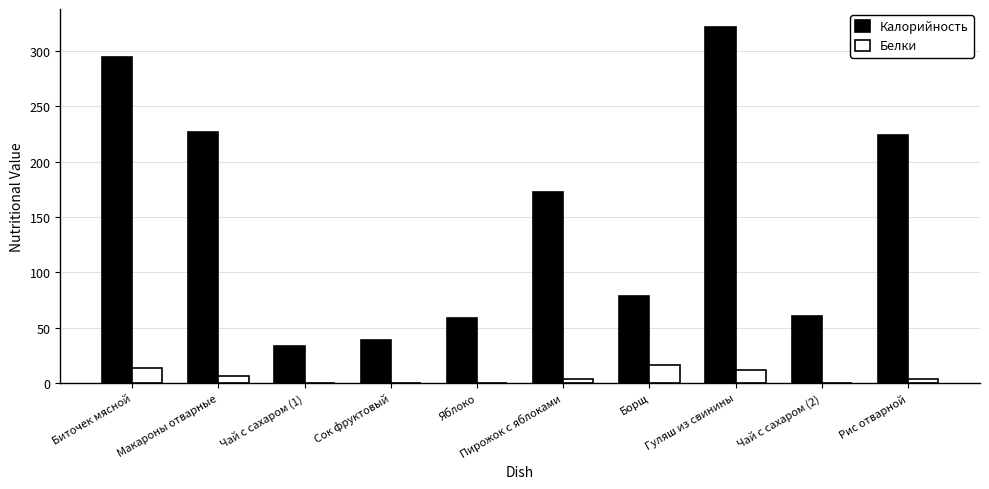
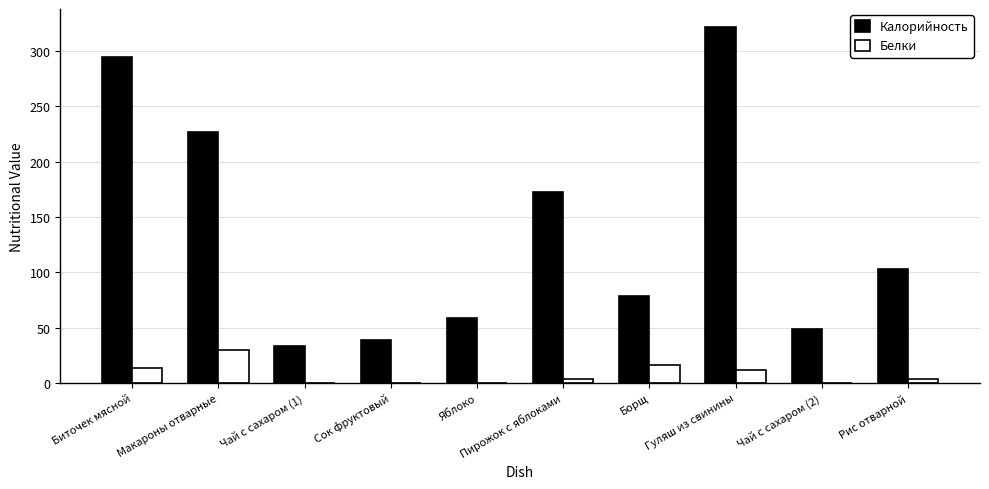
  {
    "Калорийность": {
      "Биточек мясной": 295,
      "Макароны отварные": 227,
      "Чай с сахаром (1)": 33,
      "Сок фруктовый": 39,
      "Яблоко": 59,
      "Пирожок с яблоками": 173,
      "Борщ": 79,
      "Гуляш из свинины": 322,
-     "Чай с сахаром (2)": 61,
-     "Рис отварной": 224
+     "Чай с сахаром (2)": 49,
+     "Рис отварной": 103
    },
    "Белки": {
      "Биточек мясной": 13,
-     "Макароны отварные": 6,
+     "Макароны отварные": 30,
      "Сок фруктовый": 0,
      "Пирожок с яблоками": 4,
      "Борщ": 17,
      "Гуляш из свинины": 11,
      "Рис отварной": 4
    }
  }
